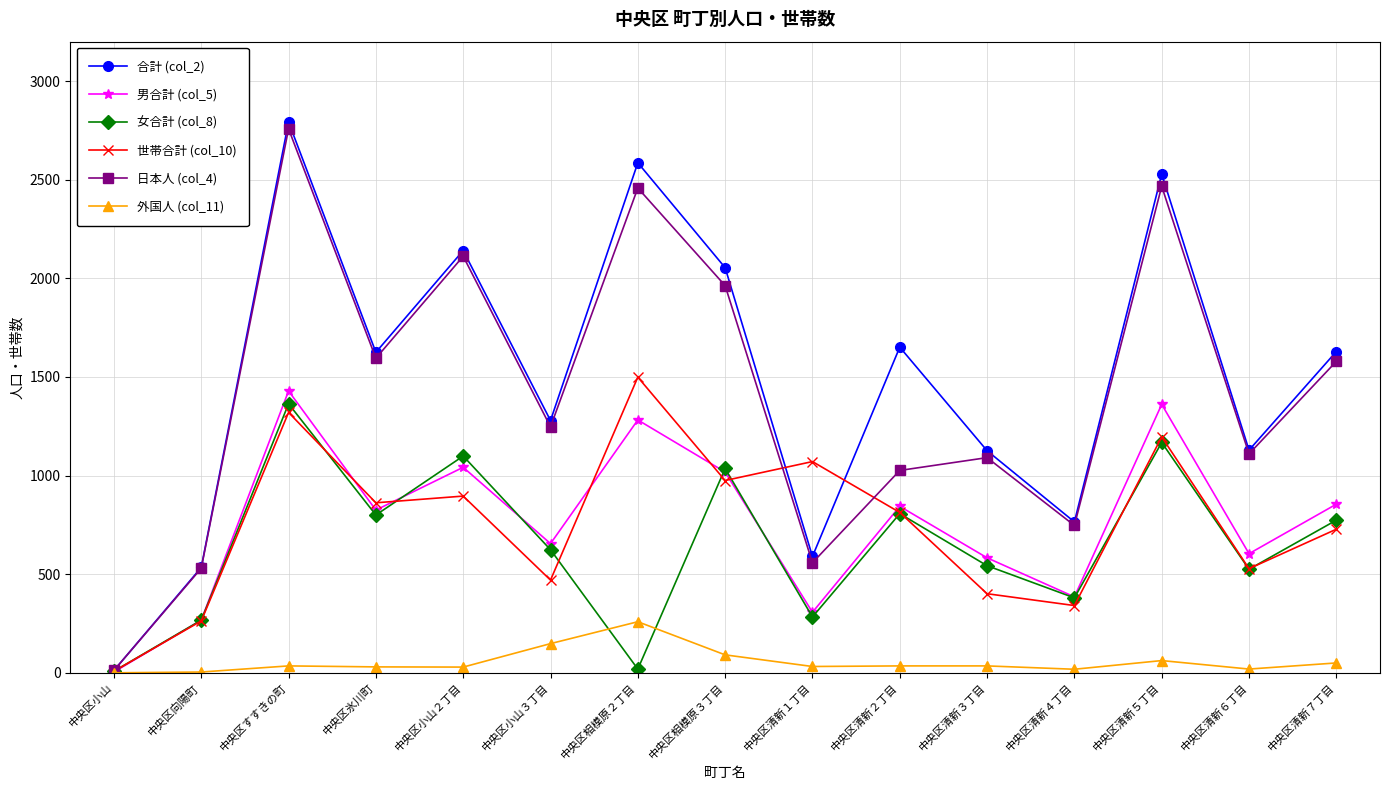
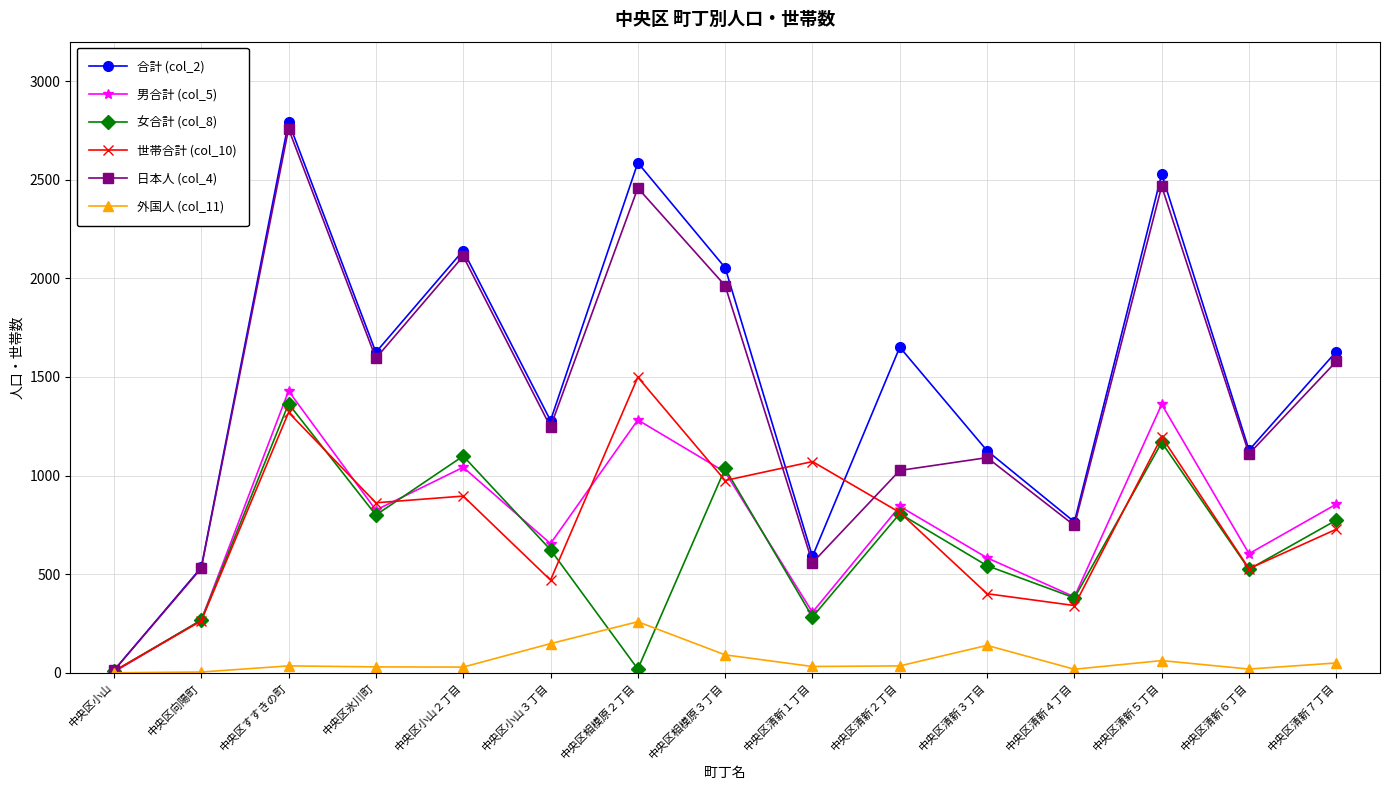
  {
    "合計 (col_2)": {
      "中央区すすきの町": 2790,
      "中央区氷川町": 1630,
      "中央区小山２丁目": 2140,
      "中央区小山３丁目": 1280,
      "中央区相模原２丁目": 2590,
      "中央区相模原３丁目": 2050,
      "中央区清新１丁目": 590,
      "中央区清新２丁目": 1650,
      "中央区清新３丁目": 1130,
      "中央区清新４丁目": 770,
      "中央区清新５丁目": 2530,
      "中央区清新６丁目": 1130,
      "中央区清新７丁目": 1630
    },
    "男合計 (col_5)": {
      "中央区すすきの町": 1430,
      "中央区氷川町": 830,
      "中央区小山２丁目": 1040,
      "中央区小山３丁目": 660,
      "中央区相模原２丁目": 1280,
      "中央区相模原３丁目": 1020,
      "中央区清新１丁目": 310,
      "中央区清新２丁目": 840,
      "中央区清新３丁目": 580,
      "中央区清新５丁目": 1360,
      "中央区清新６丁目": 600,
      "中央区清新７丁目": 860
    },
    "女合計 (col_8)": {
      "中央区すすきの町": 1360,
      "中央区氷川町": 800,
      "中央区小山２丁目": 1100,
      "中央区小山３丁目": 620,
      "中央区相模原２丁目": 20,
      "中央区相模原３丁目": 1040,
      "中央区清新１丁目": 280,
      "中央区清新３丁目": 540,
      "中央区清新５丁目": 1170,
      "中央区清新７丁目": 770
    },
    "世帯合計 (col_10)": {
      "中央区すすきの町": 1320,
      "中央区氷川町": 860,
      "中央区小山２丁目": 900,
      "中央区小山３丁目": 470,
      "中央区相模原２丁目": 1500,
      "中央区相模原３丁目": 980,
      "中央区清新１丁目": 1070,
      "中央区清新３丁目": 400,
      "中央区清新４丁目": 340,
      "中央区清新５丁目": 1200,
      "中央区清新７丁目": 730
    },
    "日本人 (col_4)": {
      "中央区すすきの町": 2760,
      "中央区氷川町": 1600,
      "中央区小山２丁目": 2110,
      "中央区小山３丁目": 1250,
      "中央区相模原２丁目": 2460,
      "中央区相模原３丁目": 1960,
      "中央区清新１丁目": 560,
      "中央区清新２丁目": 1030,
      "中央区清新３丁目": 1090,
      "中央区清新４丁目": 750,
      "中央区清新５丁目": 2470,
      "中央区清新６丁目": 1110,
      "中央区清新７丁目": 1580
    },
    "外国人 (col_11)": {
      "中央区向陽町": 0,
      "中央区すすきの町": 40,
      "中央区氷川町": 30,
      "中央区小山２丁目": 30,
      "中央区小山３丁目": 150,
      "中央区相模原２丁目": 260,
      "中央区相模原３丁目": 90,
      "中央区清新１丁目": 30,
      "中央区清新２丁目": 40,
-     "中央区清新３丁目": 40,
+     "中央区清新３丁目": 140,
      "中央区清新４丁目": 20,
      "中央区清新５丁目": 60,
      "中央区清新６丁目": 20,
      "中央区清新７丁目": 50
    }
  }
